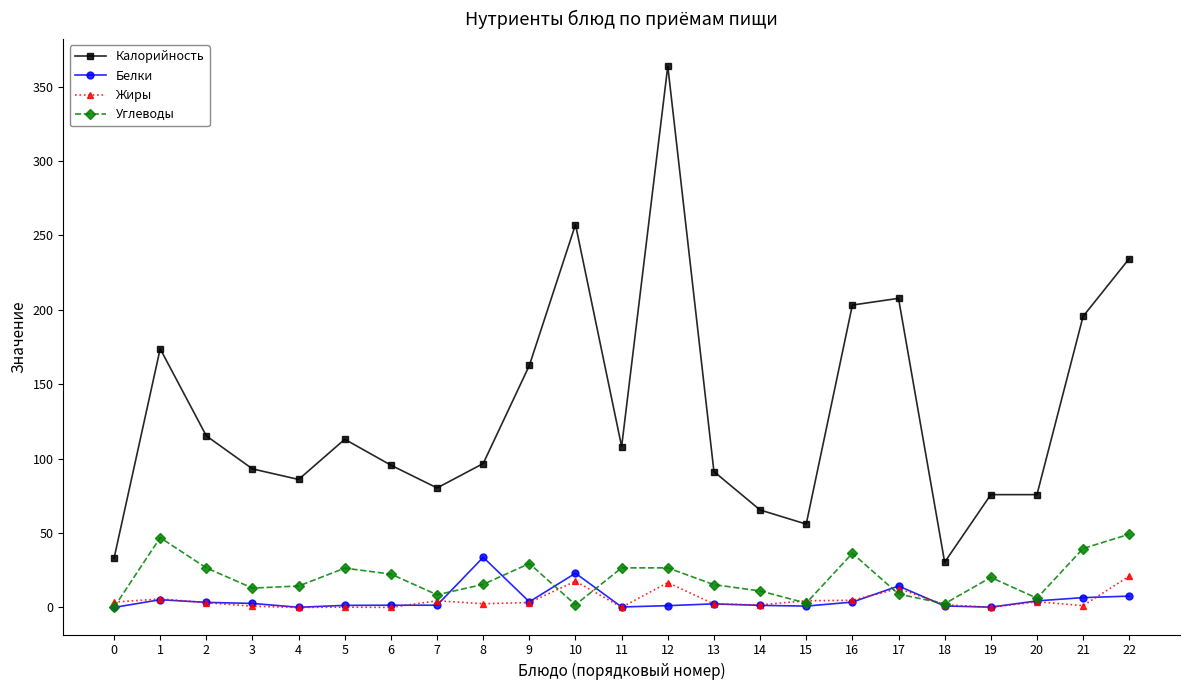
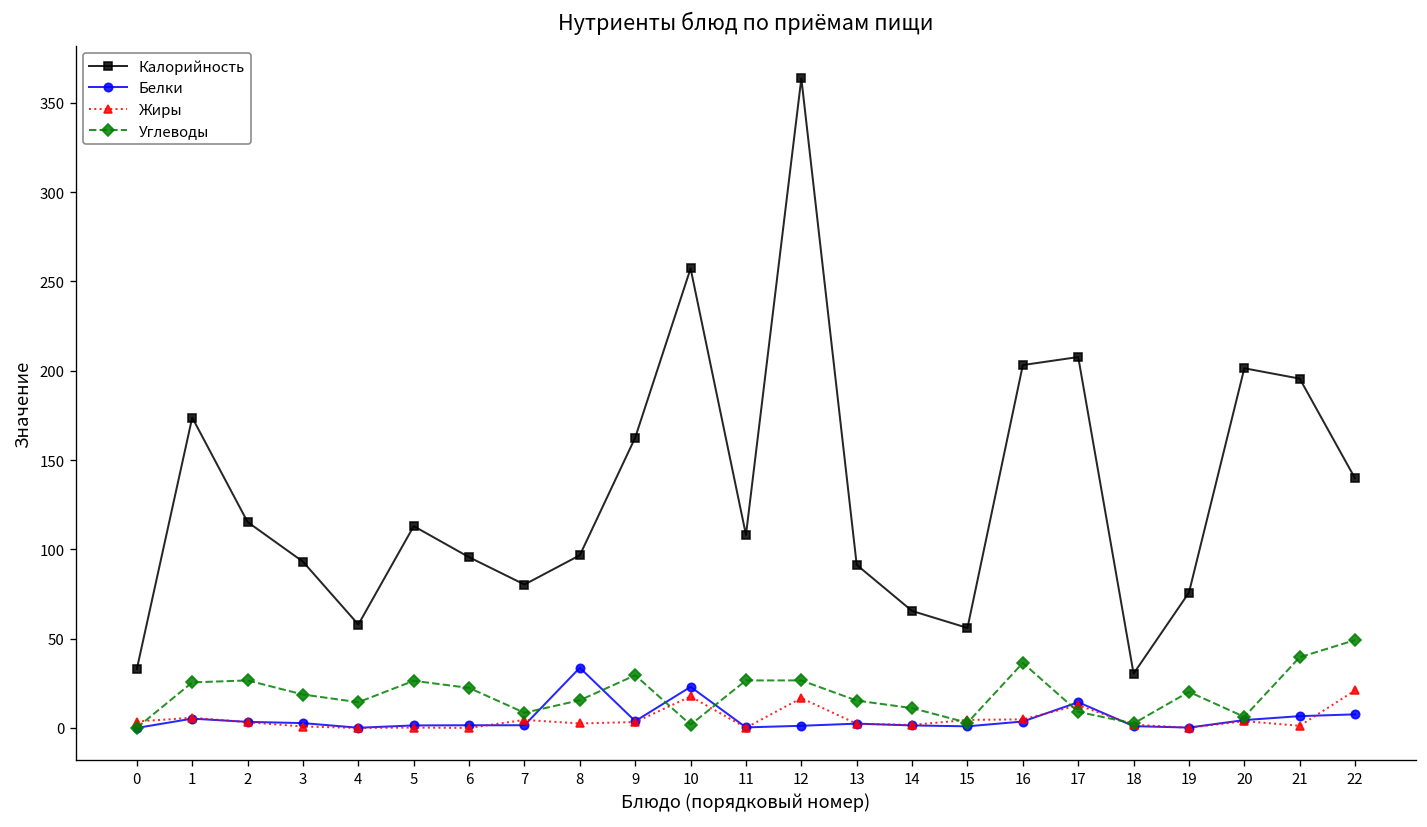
  {
    "Калорийность": {
      "0": 33,
      "1": 174,
      "2": 115,
      "3": 93,
-     "4": 86,
+     "4": 58,
      "5": 113,
      "6": 96,
      "7": 80,
      "8": 97,
      "9": 163,
      "10": 257,
      "11": 108,
      "12": 364,
      "13": 91,
      "14": 66,
      "15": 56,
      "16": 203,
      "17": 208,
      "18": 30,
      "19": 76,
-     "20": 76,
+     "20": 201,
      "21": 196,
-     "22": 234
+     "22": 140
    },
    "Белки": {
      "3": 3,
      "7": 2,
      "8": 34,
      "10": 23,
      "12": 1,
      "15": 1,
      "21": 7,
      "22": 8
    },
    "Жиры": {
      "0": 4,
      "3": 1,
      "7": 5,
      "8": 3,
      "10": 18,
      "12": 17,
      "21": 1,
      "22": 21
    },
    "Углеводы": {
-     "1": 47,
+     "1": 26,
      "2": 27,
-     "3": 13,
+     "3": 19,
      "4": 14,
      "5": 26,
      "6": 22,
      "7": 9,
      "8": 16,
      "9": 30,
      "10": 2,
      "11": 27,
      "12": 27,
      "13": 15,
      "14": 11,
      "16": 36,
      "17": 9,
      "19": 20,
      "20": 6,
      "21": 40,
      "22": 49
    }
  }
